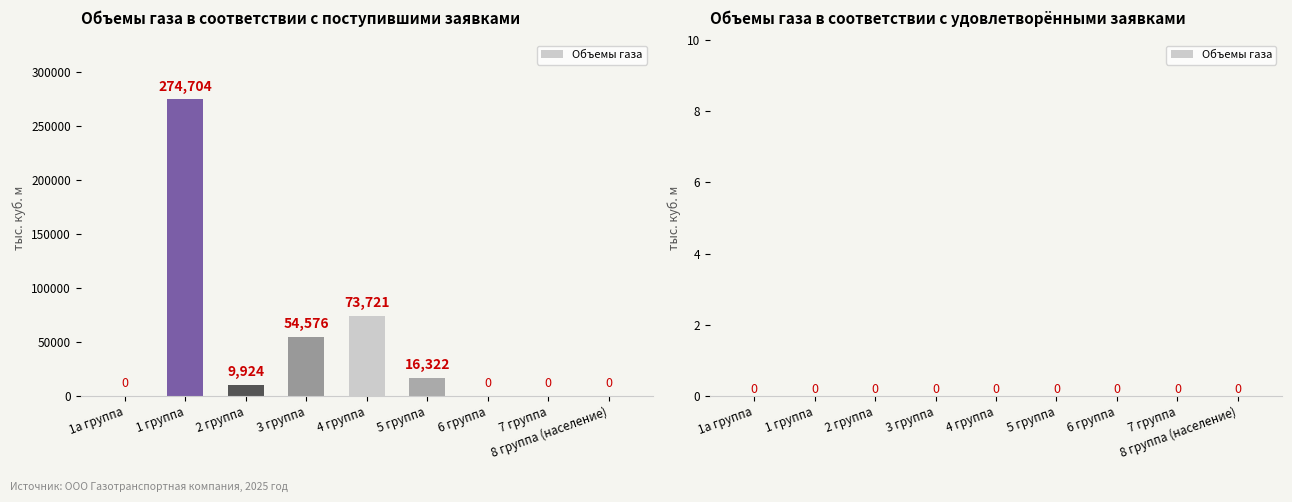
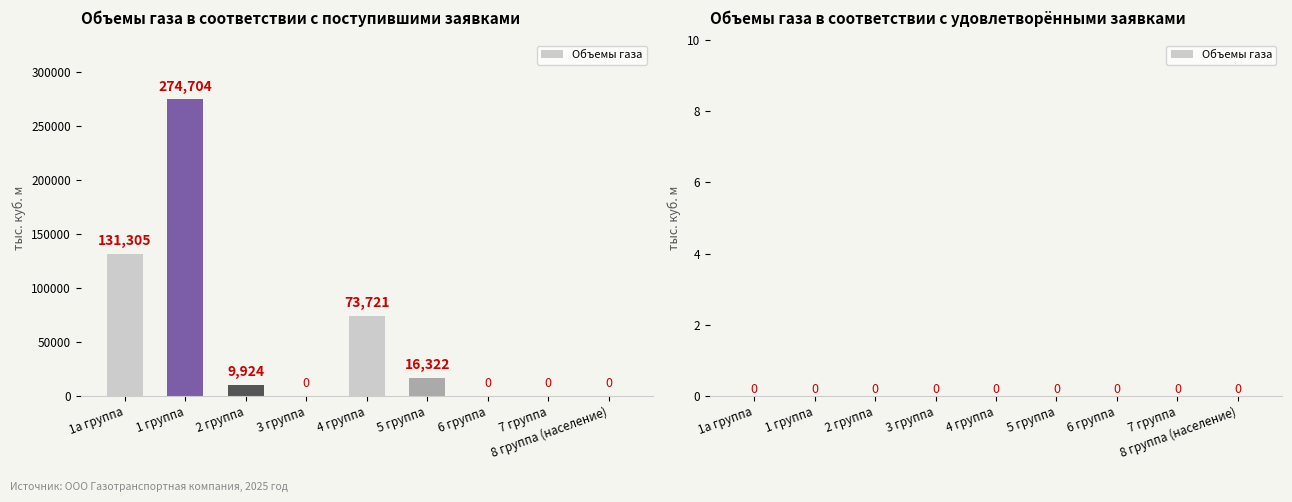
  {
    "Объемы газа в соответствии с поступившими заявками": {
-     "1а группа": "0",
+     "1а группа": "131,305",
      "1 группа": "274,704",
      "2 группа": "9,924",
-     "3 группа": "54,576",
+     "3 группа": "0",
      "4 группа": "73,721",
      "5 группа": "16,322",
      "6 группа": "0",
      "7 группа": "0",
      "8 группа (население)": "0"
    },
    "Объемы газа в соответствии с удовлетворёнными заявками": {
      "1а группа": "0",
      "1 группа": "0",
      "2 группа": "0",
      "3 группа": "0",
      "4 группа": "0",
      "5 группа": "0",
      "6 группа": "0",
      "7 группа": "0",
      "8 группа (население)": "0"
    }
  }
